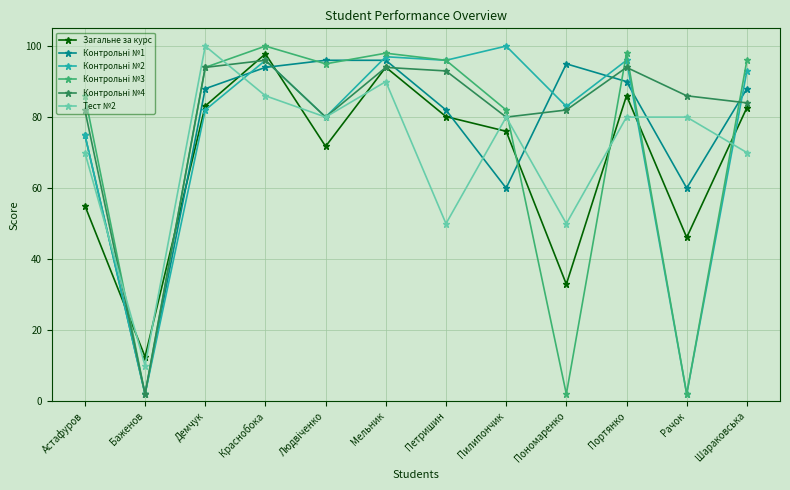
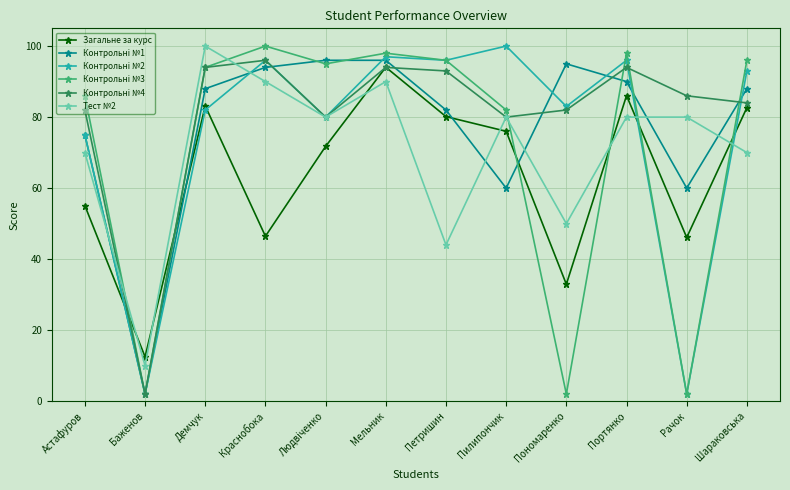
  {
    "Загальне за курс": {
      "Астафуров": 55,
      "Баженов": 13,
      "Демчук": 83,
-     "Краснобока": 98,
+     "Краснобока": 46,
      "Людвіченко": 72,
      "Петришин": 80,
      "Пилипончик": 76,
      "Пономаренко": 33,
      "Портянко": 86,
      "Рачок": 46,
      "Шараковська": 83
    },
    "Тест №2": {
      "Астафуров": 70,
      "Баженов": 10,
      "Демчук": 100,
-     "Краснобока": 86,
+     "Краснобока": 90,
      "Мельник": 90,
-     "Петришин": 50,
+     "Петришин": 44,
      "Пономаренко": 50,
      "Портянко": 80,
      "Рачок": 80,
      "Шараковська": 70
    }
  }
